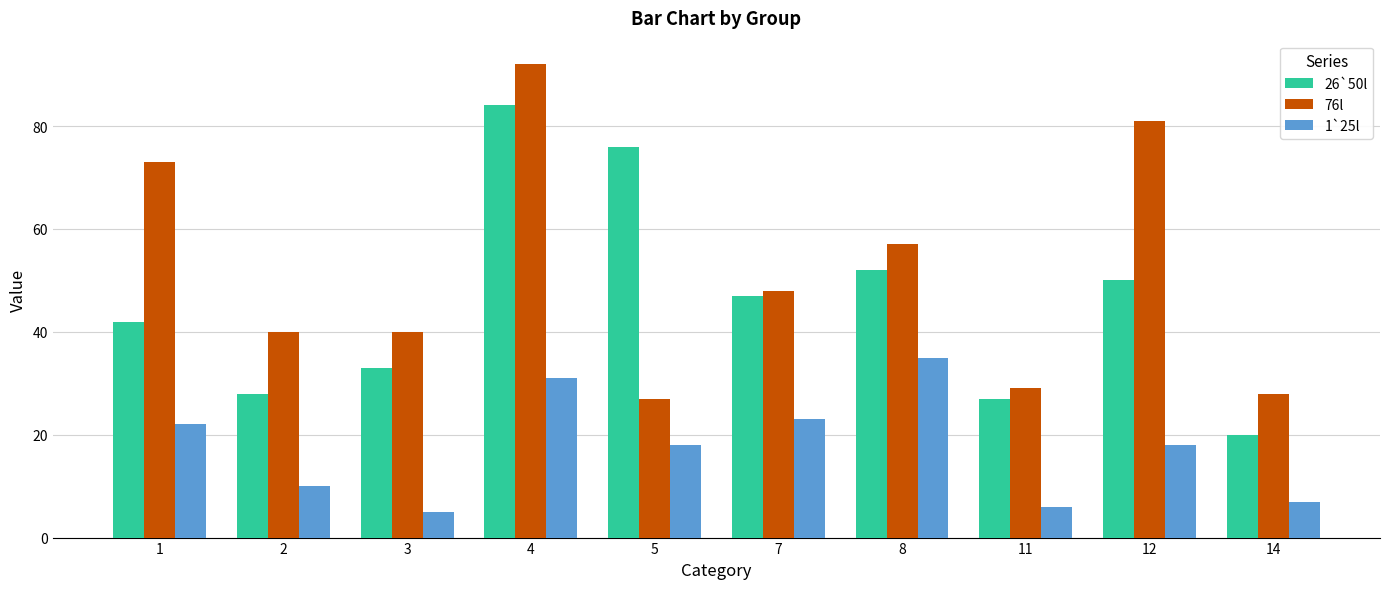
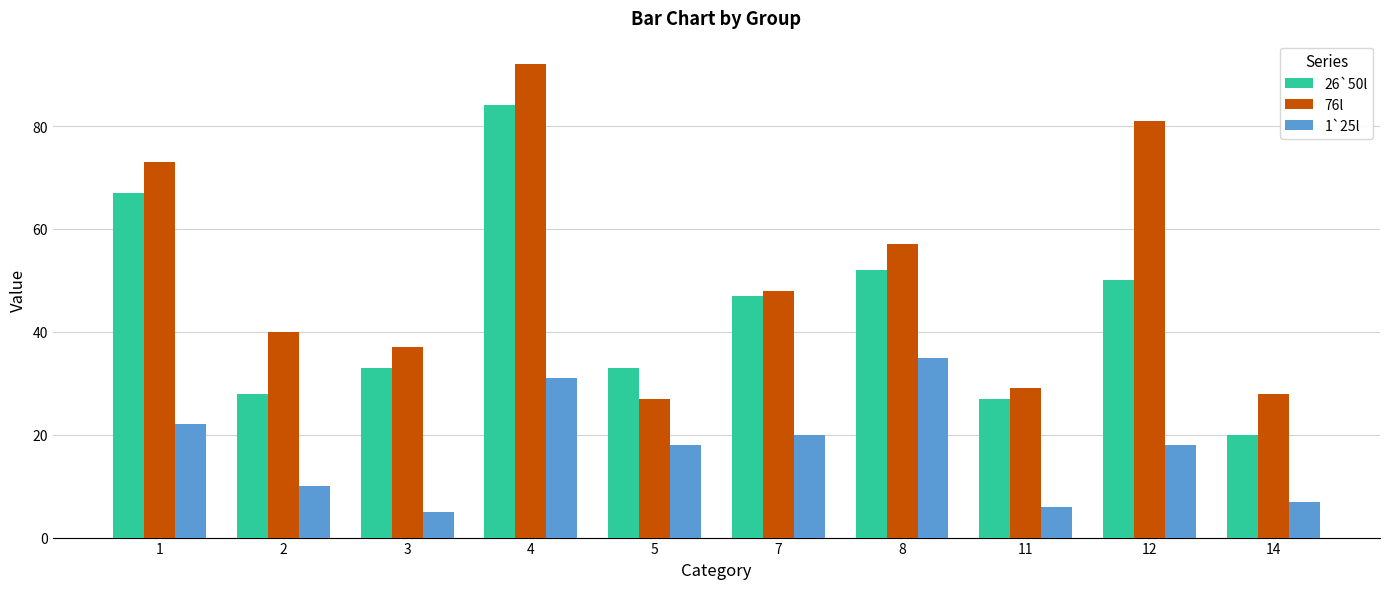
  {
    "26`50l": {
-     "1": 42,
+     "1": 67,
      "2": 28,
      "3": 33,
      "4": 84,
-     "5": 76,
+     "5": 33,
      "7": 47,
      "8": 52,
      "11": 27,
      "12": 50,
      "14": 20
    },
    "76l": {
      "1": 73,
      "2": 40,
-     "3": 40,
+     "3": 37,
      "4": 92,
      "5": 27,
      "7": 48,
      "8": 57,
      "11": 29,
      "12": 81,
      "14": 28
    },
    "1`25l": {
      "1": 22,
      "2": 10,
      "3": 5,
      "4": 31,
      "5": 18,
-     "7": 23,
+     "7": 20,
      "8": 35,
      "11": 6,
      "12": 18,
      "14": 7
    }
  }
